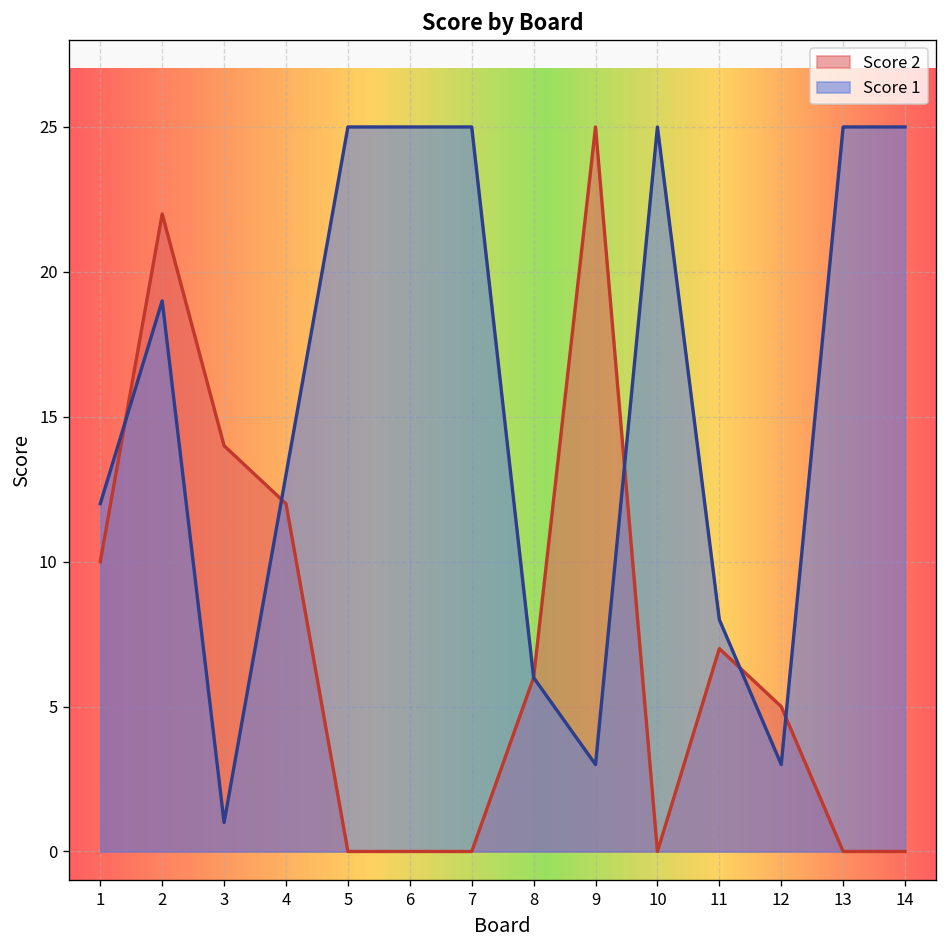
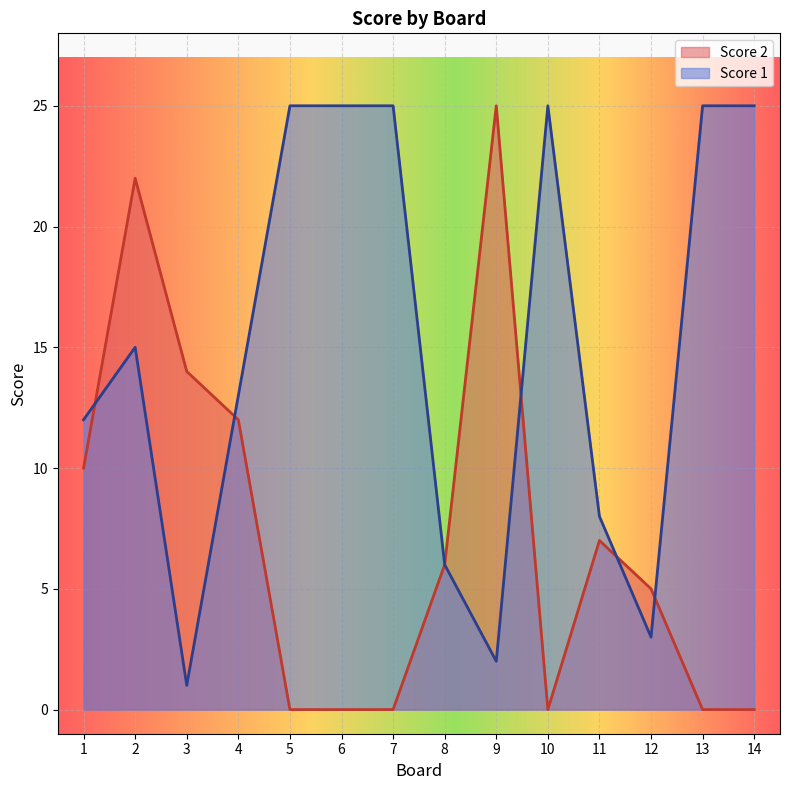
  {
    "Score 2": {
      "1": 10,
      "2": 22,
      "3": 14,
      "4": 12,
      "5": 0,
      "6": 0,
      "7": 0,
      "9": 25,
      "10": 0,
      "11": 7,
      "12": 5,
      "13": 0,
      "14": 0
    },
    "Score 1": {
      "1": 12,
-     "2": 19,
+     "2": 15,
      "3": 1,
      "4": 13,
      "5": 25,
      "6": 25,
      "7": 25,
-     "9": 3,
+     "9": 2,
      "10": 25,
      "11": 8,
      "12": 3,
      "13": 25,
      "14": 25
    }
  }
